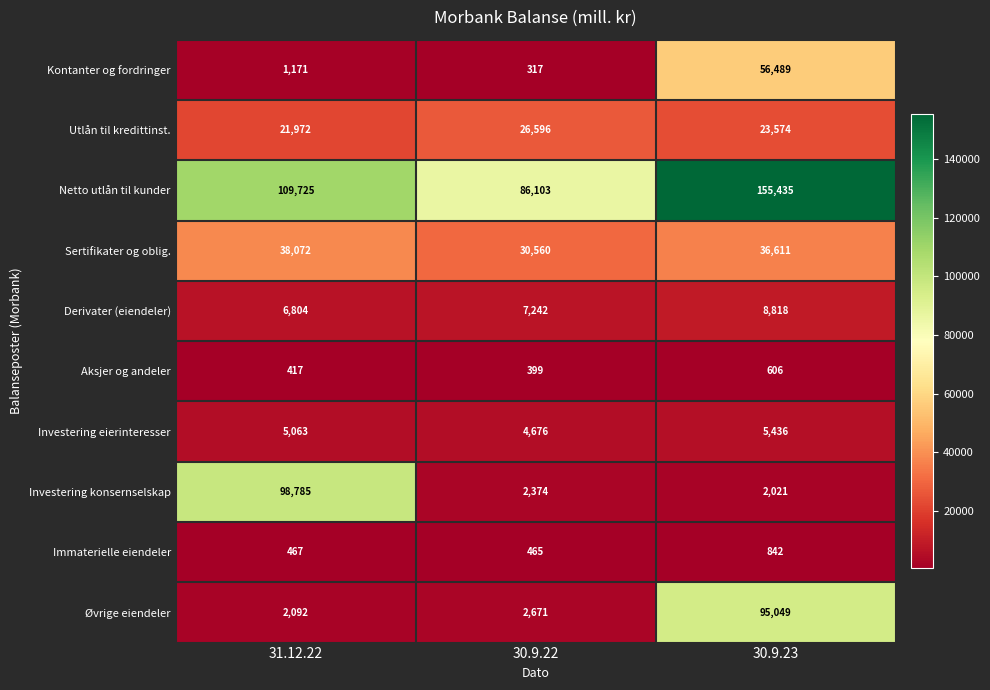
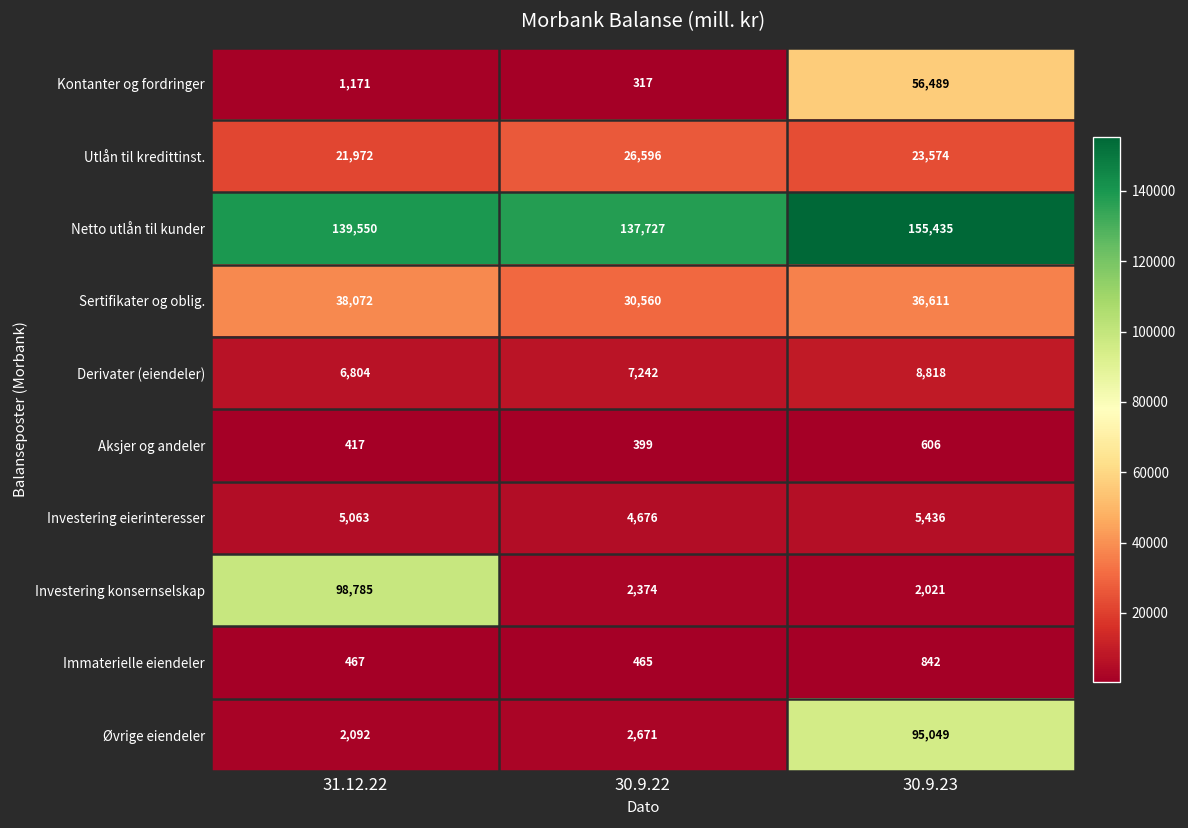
  {
    "Kontanter og fordringer": {
      "31.12.22": "1,171",
      "30.9.22": "317",
      "30.9.23": "56,489"
    },
    "Utlån til kredittinst.": {
      "31.12.22": "21,972",
      "30.9.22": "26,596",
      "30.9.23": "23,574"
    },
    "Netto utlån til kunder": {
-     "31.12.22": "109,725",
-     "30.9.22": "86,103",
+     "31.12.22": "139,550",
+     "30.9.22": "137,727",
      "30.9.23": "155,435"
    },
    "Sertifikater og oblig.": {
      "31.12.22": "38,072",
      "30.9.22": "30,560",
      "30.9.23": "36,611"
    },
    "Derivater (eiendeler)": {
      "31.12.22": "6,804",
      "30.9.22": "7,242",
      "30.9.23": "8,818"
    },
    "Aksjer og andeler": {
      "31.12.22": "417",
      "30.9.22": "399",
      "30.9.23": "606"
    },
    "Investering eierinteresser": {
      "31.12.22": "5,063",
      "30.9.22": "4,676",
      "30.9.23": "5,436"
    },
    "Investering konsernselskap": {
      "31.12.22": "98,785",
      "30.9.22": "2,374",
      "30.9.23": "2,021"
    },
    "Immaterielle eiendeler": {
      "31.12.22": "467",
      "30.9.22": "465",
      "30.9.23": "842"
    },
    "Øvrige eiendeler": {
      "31.12.22": "2,092",
      "30.9.22": "2,671",
      "30.9.23": "95,049"
    }
  }
